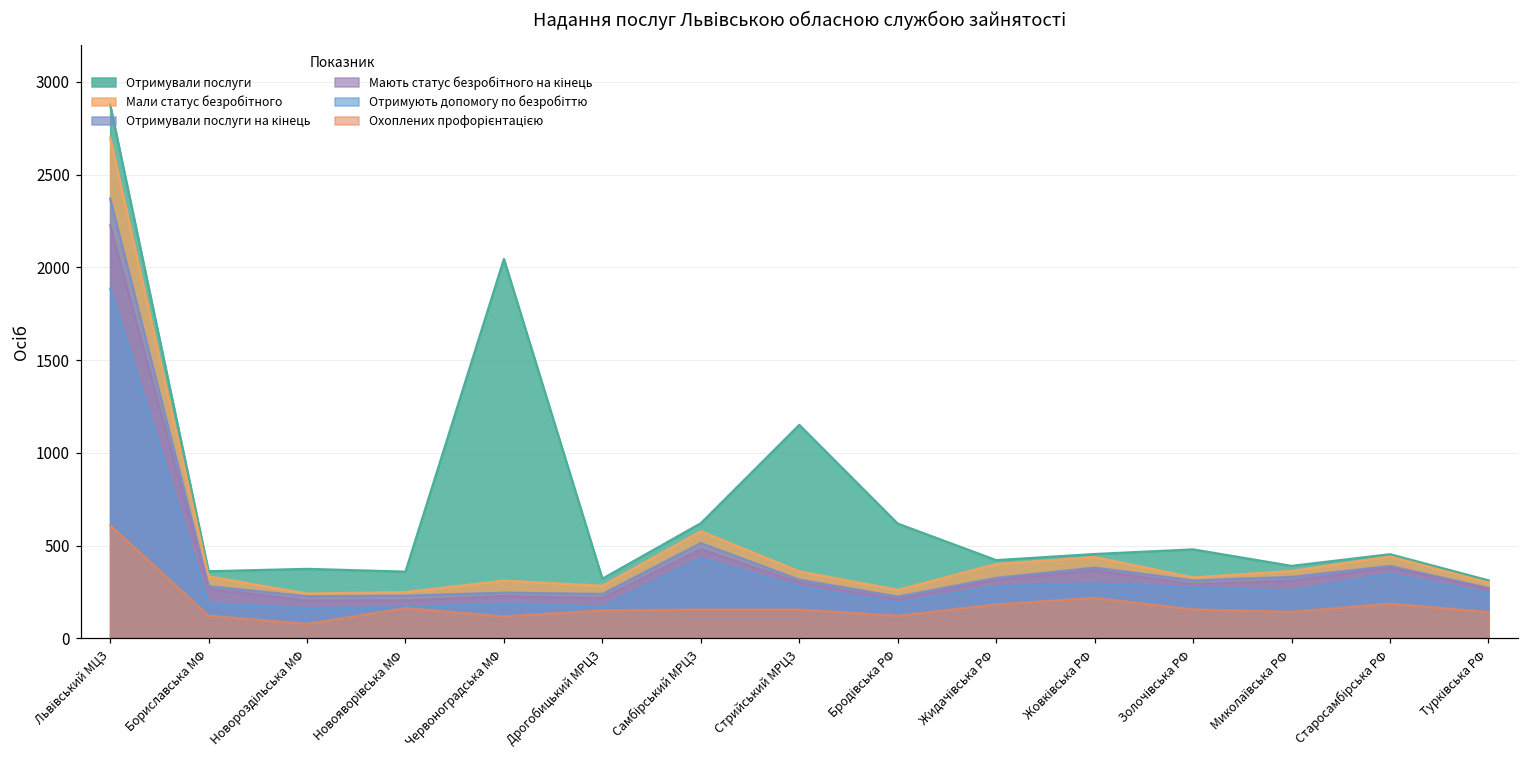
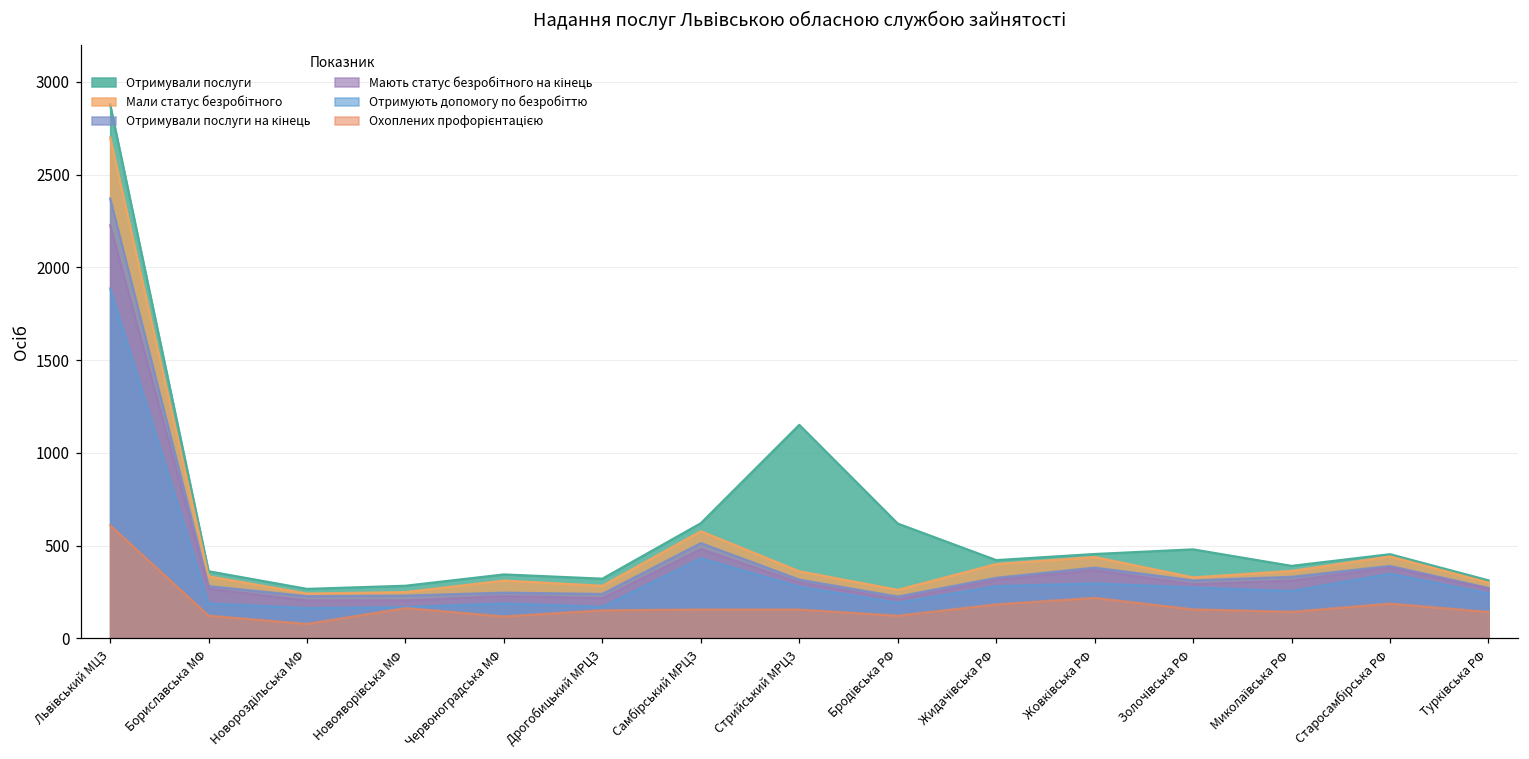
  {
    "Отримували послуги": {
      "Львівський МЦЗ": 2880,
      "Бориславська МФ": 360,
-     "Новороздільська МФ": 380,
-     "Новояворівська МФ": 360,
-     "Червоноградська МФ": 2050,
+     "Новороздільська МФ": 270,
+     "Новояворівська МФ": 280,
+     "Червоноградська МФ": 350,
      "Дрогобицький МРЦЗ": 320,
      "Самбірський МРЦЗ": 620,
      "Стрийський МРЦЗ": 1150,
      "Бродівська РФ": 620,
      "Жидачівська РФ": 420,
      "Жовківська РФ": 460,
      "Золочівська РФ": 480,
      "Миколаївська РФ": 390
    }
  }
